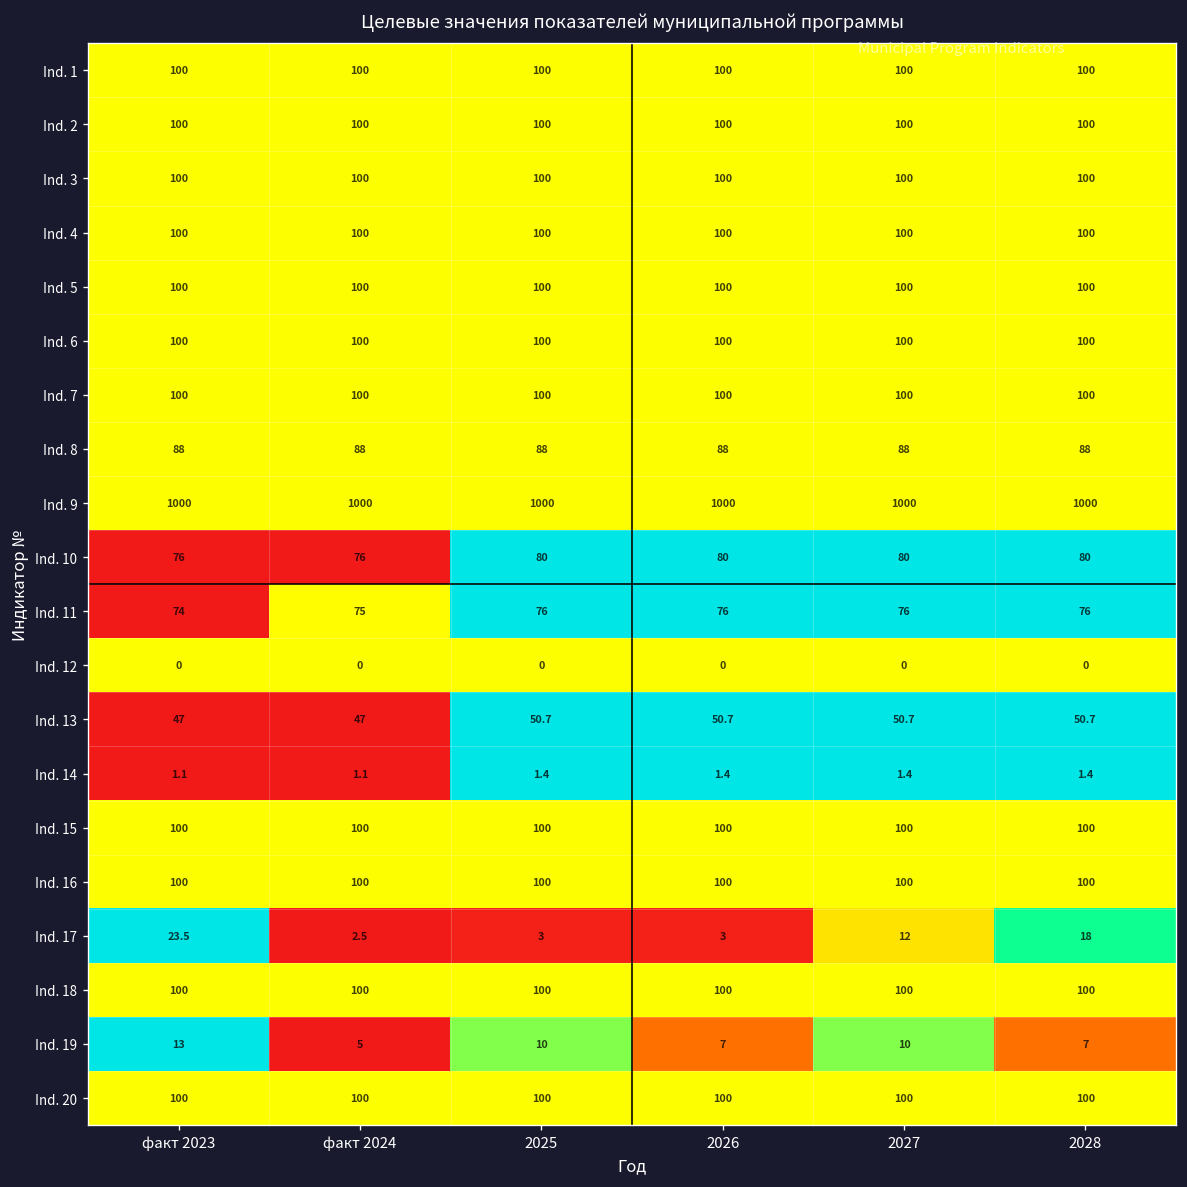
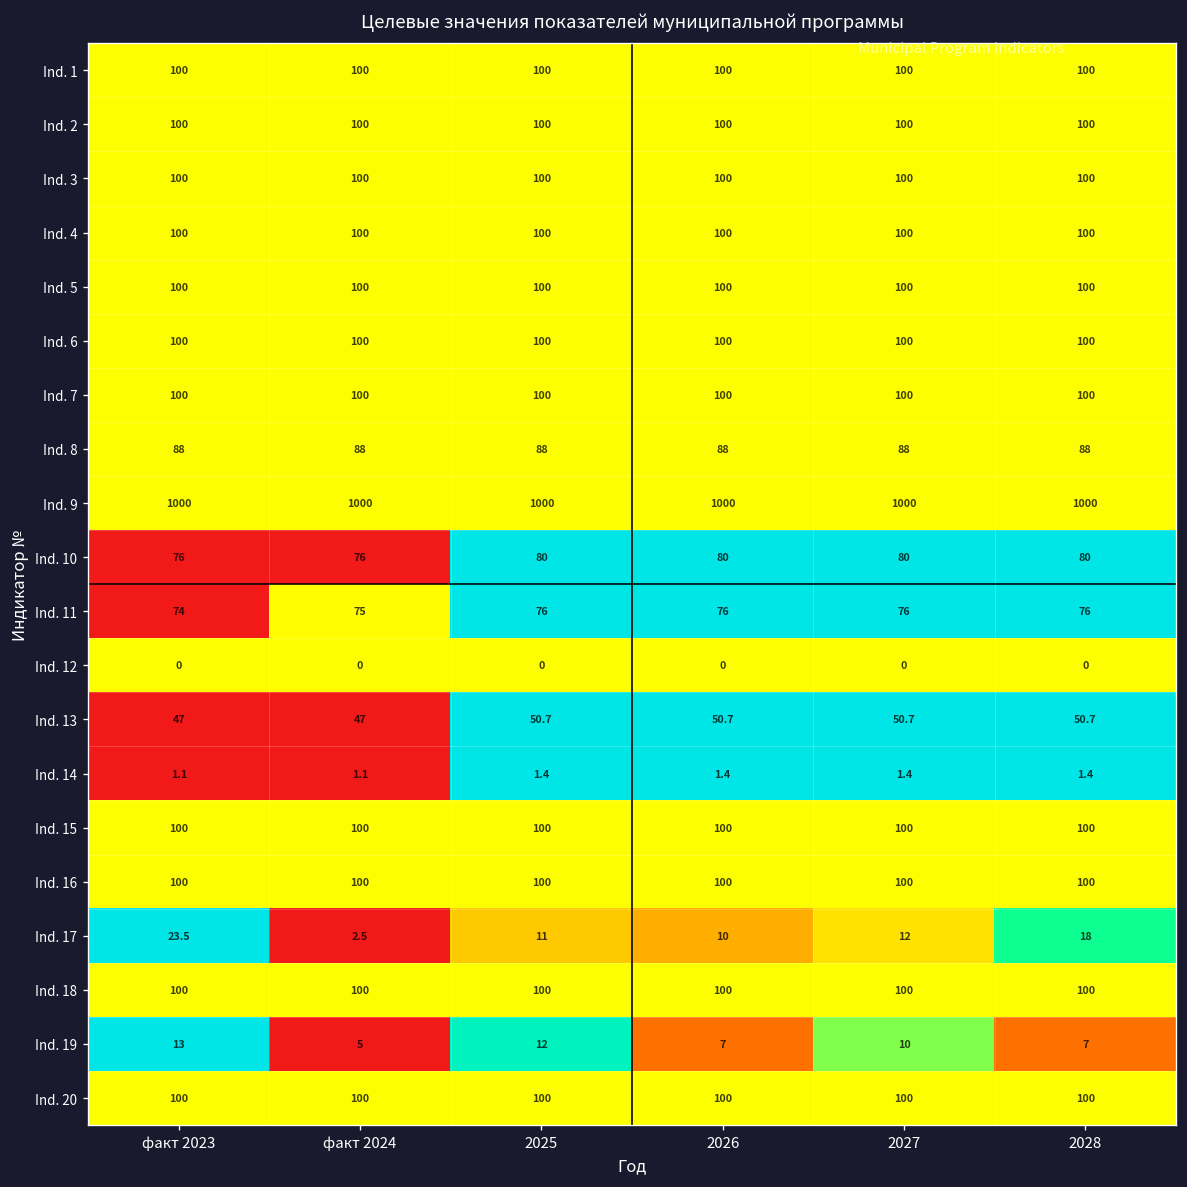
  {
    "Ind. 1": {
      "факт 2023": 100,
      "факт 2024": 100,
      "2025": 100,
      "2026": 100,
      "2027": 100,
      "2028": 100
    },
    "Ind. 2": {
      "факт 2023": 100,
      "факт 2024": 100,
      "2025": 100,
      "2026": 100,
      "2027": 100,
      "2028": 100
    },
    "Ind. 3": {
      "факт 2023": 100,
      "факт 2024": 100,
      "2025": 100,
      "2026": 100,
      "2027": 100,
      "2028": 100
    },
    "Ind. 4": {
      "факт 2023": 100,
      "факт 2024": 100,
      "2025": 100,
      "2026": 100,
      "2027": 100,
      "2028": 100
    },
    "Ind. 5": {
      "факт 2023": 100,
      "факт 2024": 100,
      "2025": 100,
      "2026": 100,
      "2027": 100,
      "2028": 100
    },
    "Ind. 6": {
      "факт 2023": 100,
      "факт 2024": 100,
      "2025": 100,
      "2026": 100,
      "2027": 100,
      "2028": 100
    },
    "Ind. 7": {
      "факт 2023": 100,
      "факт 2024": 100,
      "2025": 100,
      "2026": 100,
      "2027": 100,
      "2028": 100
    },
    "Ind. 8": {
      "факт 2023": 88,
      "факт 2024": 88,
      "2025": 88,
      "2026": 88,
      "2027": 88,
      "2028": 88
    },
    "Ind. 9": {
      "факт 2023": 1000,
      "факт 2024": 1000,
      "2025": 1000,
      "2026": 1000,
      "2027": 1000,
      "2028": 1000
    },
    "Ind. 10": {
      "факт 2023": 76,
      "факт 2024": 76,
      "2025": 80,
      "2026": 80,
      "2027": 80,
      "2028": 80
    },
    "Ind. 11": {
      "факт 2023": 74,
      "факт 2024": 75,
      "2025": 76,
      "2026": 76,
      "2027": 76,
      "2028": 76
    },
    "Ind. 12": {
      "факт 2023": 0,
      "факт 2024": 0,
      "2025": 0,
      "2026": 0,
      "2027": 0,
      "2028": 0
    },
    "Ind. 13": {
      "факт 2023": 47,
      "факт 2024": 47,
      "2025": 50.7,
      "2026": 50.7,
      "2027": 50.7,
      "2028": 50.7
    },
    "Ind. 14": {
      "факт 2023": 1.1,
      "факт 2024": 1.1,
      "2025": 1.4,
      "2026": 1.4,
      "2027": 1.4,
      "2028": 1.4
    },
    "Ind. 15": {
      "факт 2023": 100,
      "факт 2024": 100,
      "2025": 100,
      "2026": 100,
      "2027": 100,
      "2028": 100
    },
    "Ind. 16": {
      "факт 2023": 100,
      "факт 2024": 100,
      "2025": 100,
      "2026": 100,
      "2027": 100,
      "2028": 100
    },
    "Ind. 17": {
      "факт 2023": 23.5,
      "факт 2024": 2.5,
-     "2025": 3,
-     "2026": 3,
+     "2025": 11,
+     "2026": 10,
      "2027": 12,
      "2028": 18
    },
    "Ind. 18": {
      "факт 2023": 100,
      "факт 2024": 100,
      "2025": 100,
      "2026": 100,
      "2027": 100,
      "2028": 100
    },
    "Ind. 19": {
      "факт 2023": 13,
      "факт 2024": 5,
-     "2025": 10,
+     "2025": 12,
      "2026": 7,
      "2027": 10,
      "2028": 7
    },
    "Ind. 20": {
      "факт 2023": 100,
      "факт 2024": 100,
      "2025": 100,
      "2026": 100,
      "2027": 100,
      "2028": 100
    }
  }
